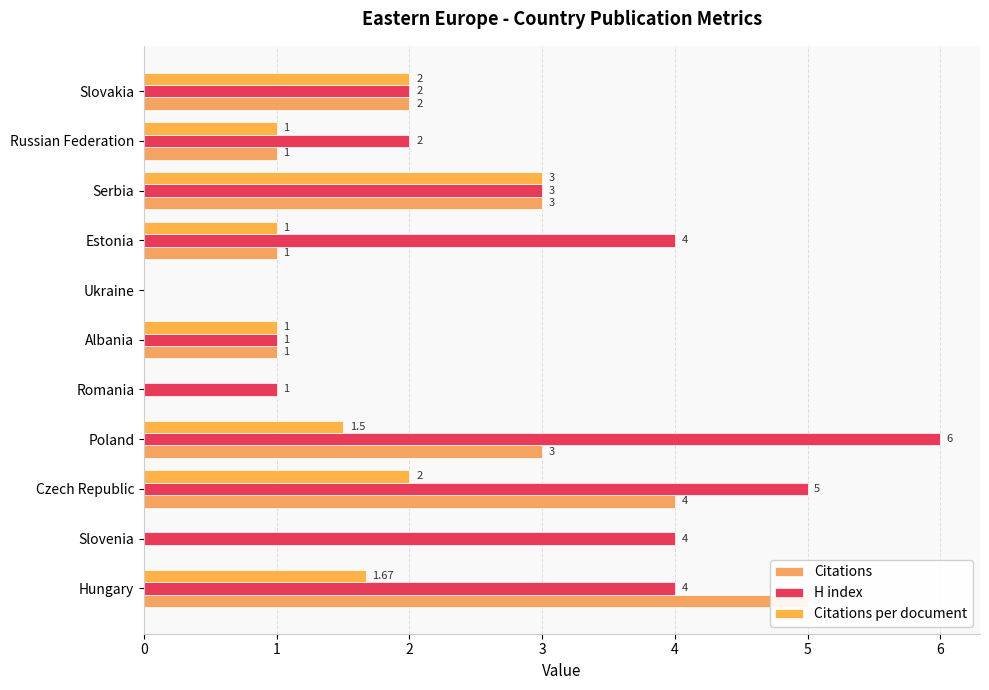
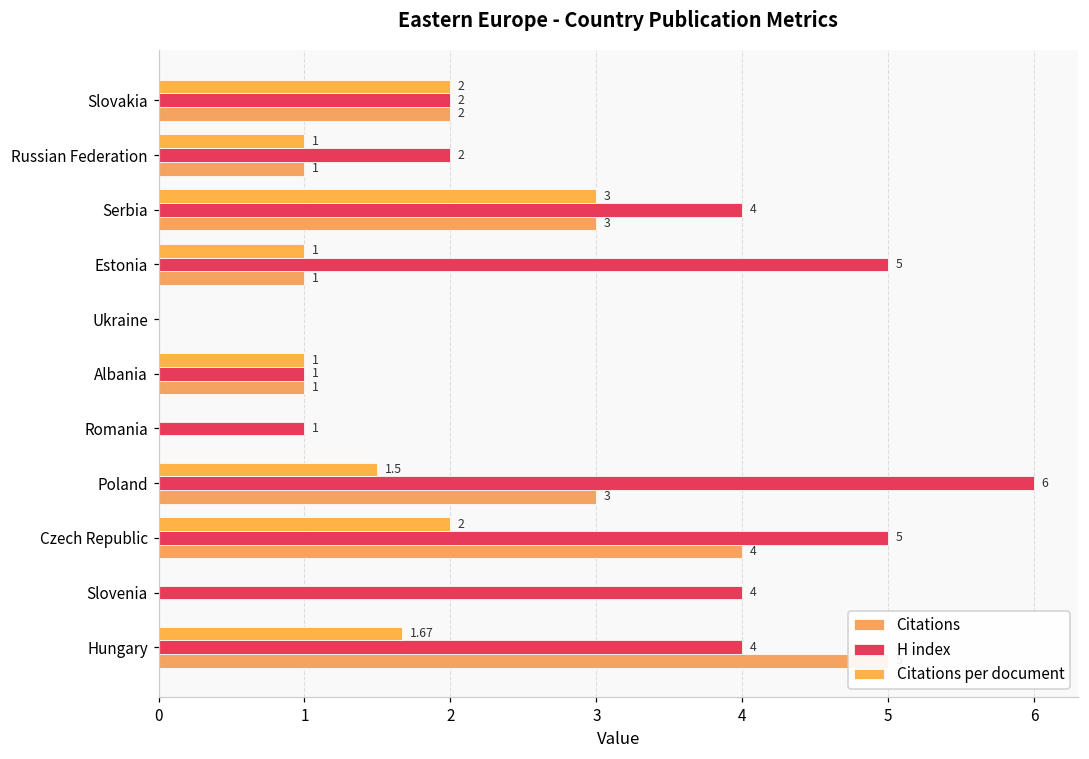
  {
    "H index": {
      "Slovakia": 2,
      "Russian Federation": 2,
-     "Serbia": 3,
-     "Estonia": 4,
+     "Serbia": 4,
+     "Estonia": 5,
      "Albania": 1,
      "Romania": 1,
      "Poland": 6,
      "Czech Republic": 5,
      "Slovenia": 4,
      "Hungary": 4
    }
  }
